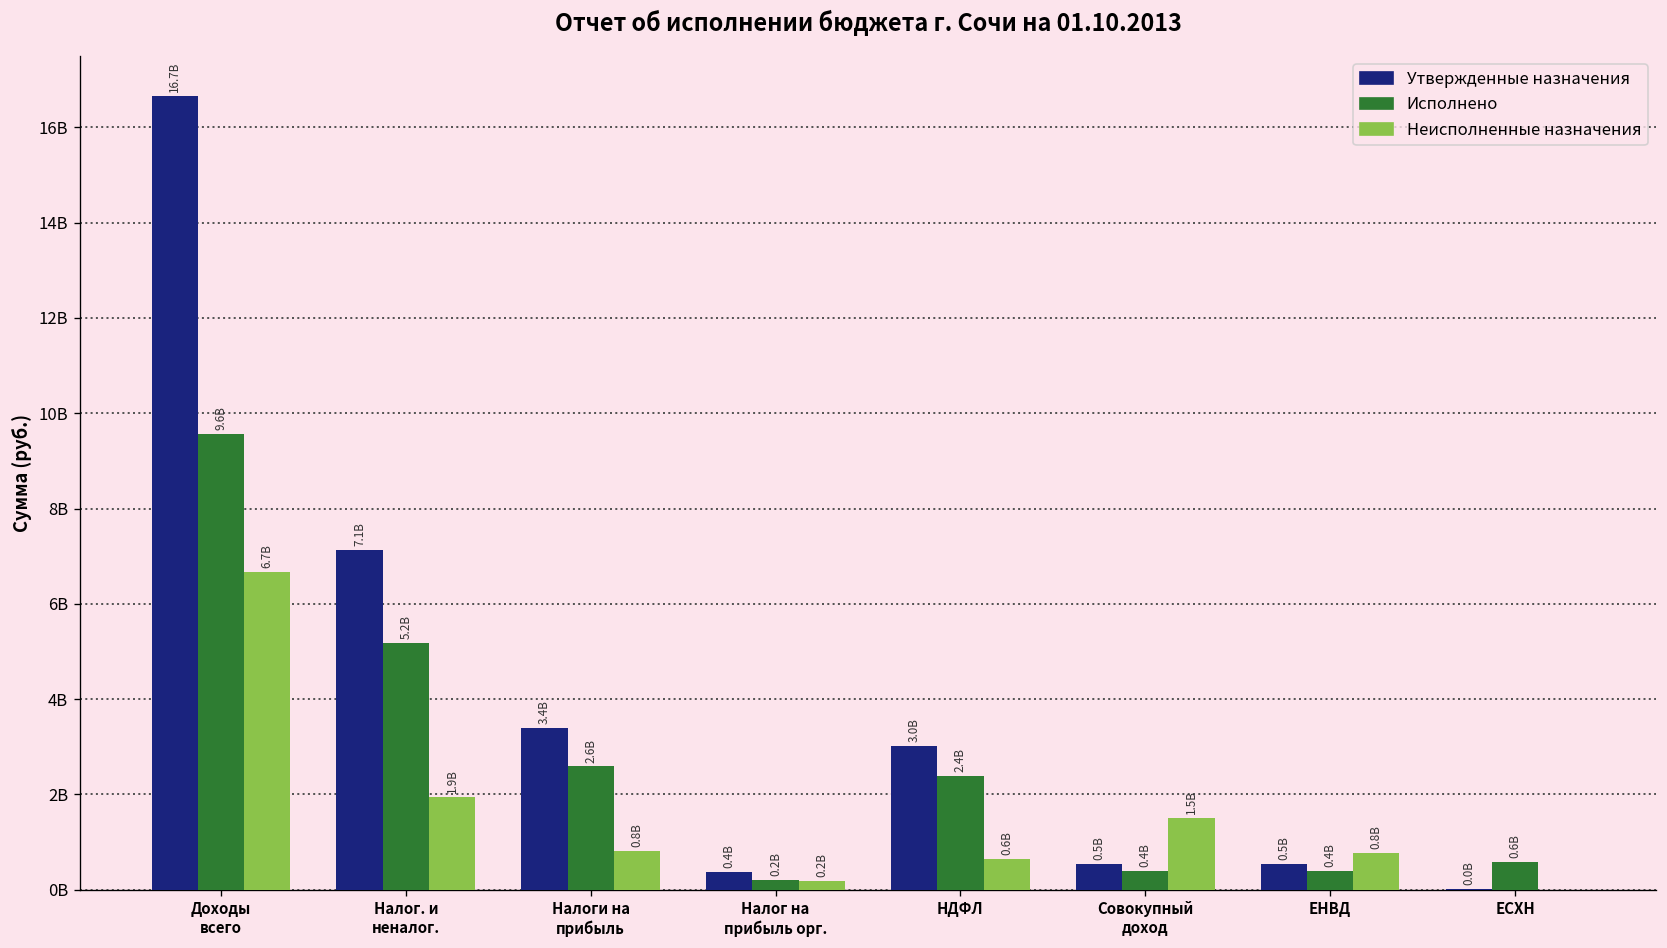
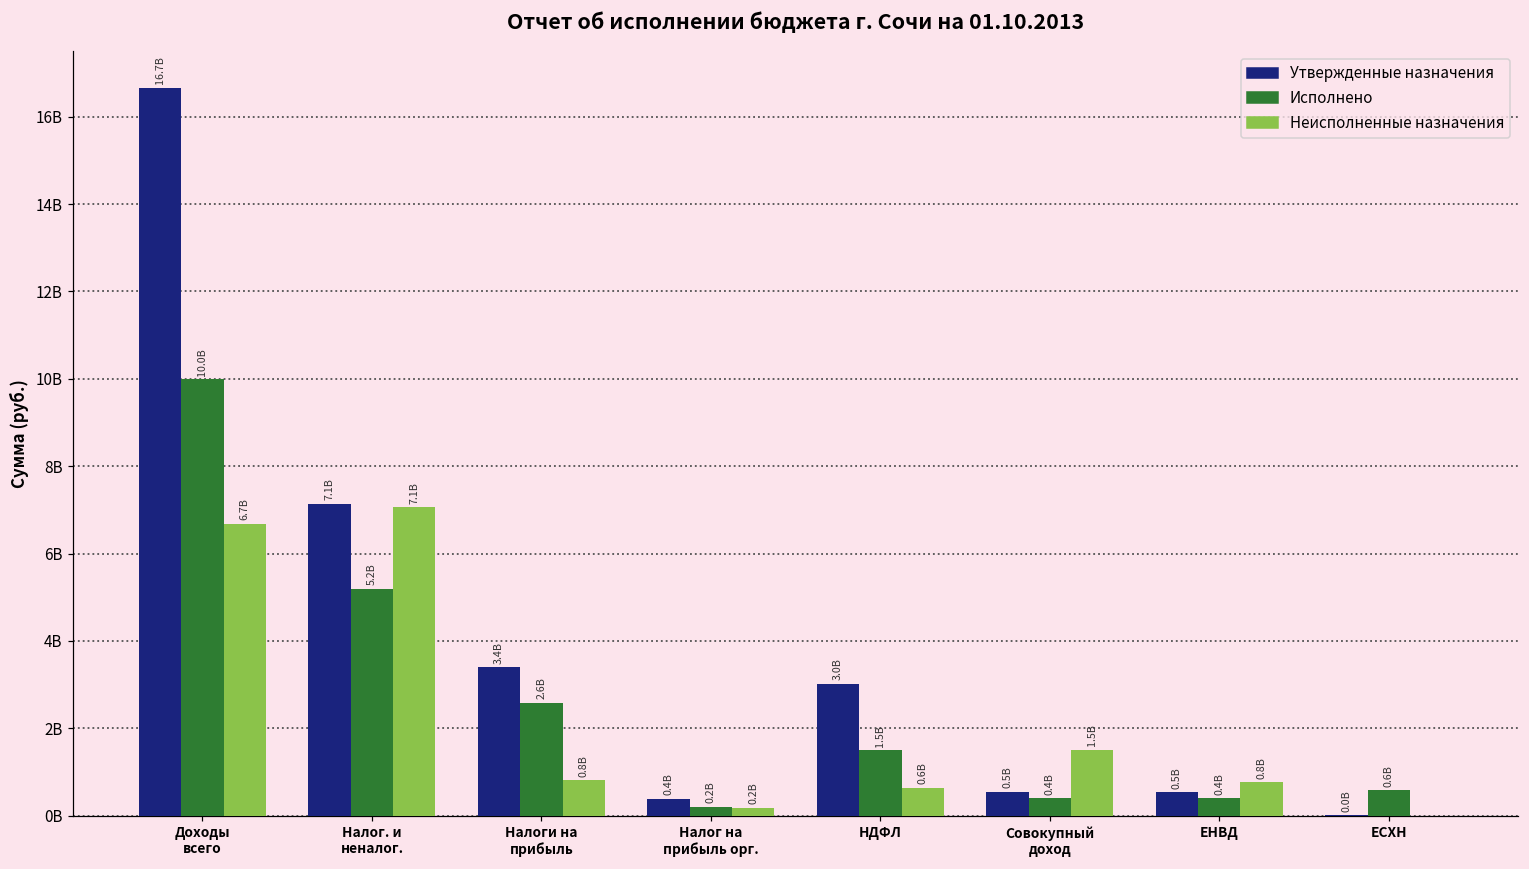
  {
    "Утвержденные назначения": {
      "Доходы всего": "16.7B",
      "Налог. и неналог.": "7.1B",
      "Налоги на прибыль": "3.4B",
      "Налог на прибыль орг.": "0.4B",
      "НДФЛ": "3.0B",
      "Совокупный доход": "0.5B",
      "ЕНВД": "0.5B"
    },
    "Исполнено": {
-     "Доходы всего": "9.6B",
+     "Доходы всего": "10.0B",
      "Налог. и неналог.": "5.2B",
      "Налоги на прибыль": "2.6B",
      "Налог на прибыль орг.": "0.2B",
-     "НДФЛ": "2.4B",
+     "НДФЛ": "1.5B",
      "Совокупный доход": "0.4B",
      "ЕНВД": "0.4B",
      "ЕСХН": "0.6B"
    },
    "Неисполненные назначения": {
      "Доходы всего": "6.7B",
-     "Налог. и неналог.": "1.9B",
+     "Налог. и неналог.": "7.1B",
      "Налоги на прибыль": "0.8B",
      "Налог на прибыль орг.": "0.2B",
      "НДФЛ": "0.6B",
      "Совокупный доход": "1.5B",
      "ЕНВД": "0.8B"
    }
  }
